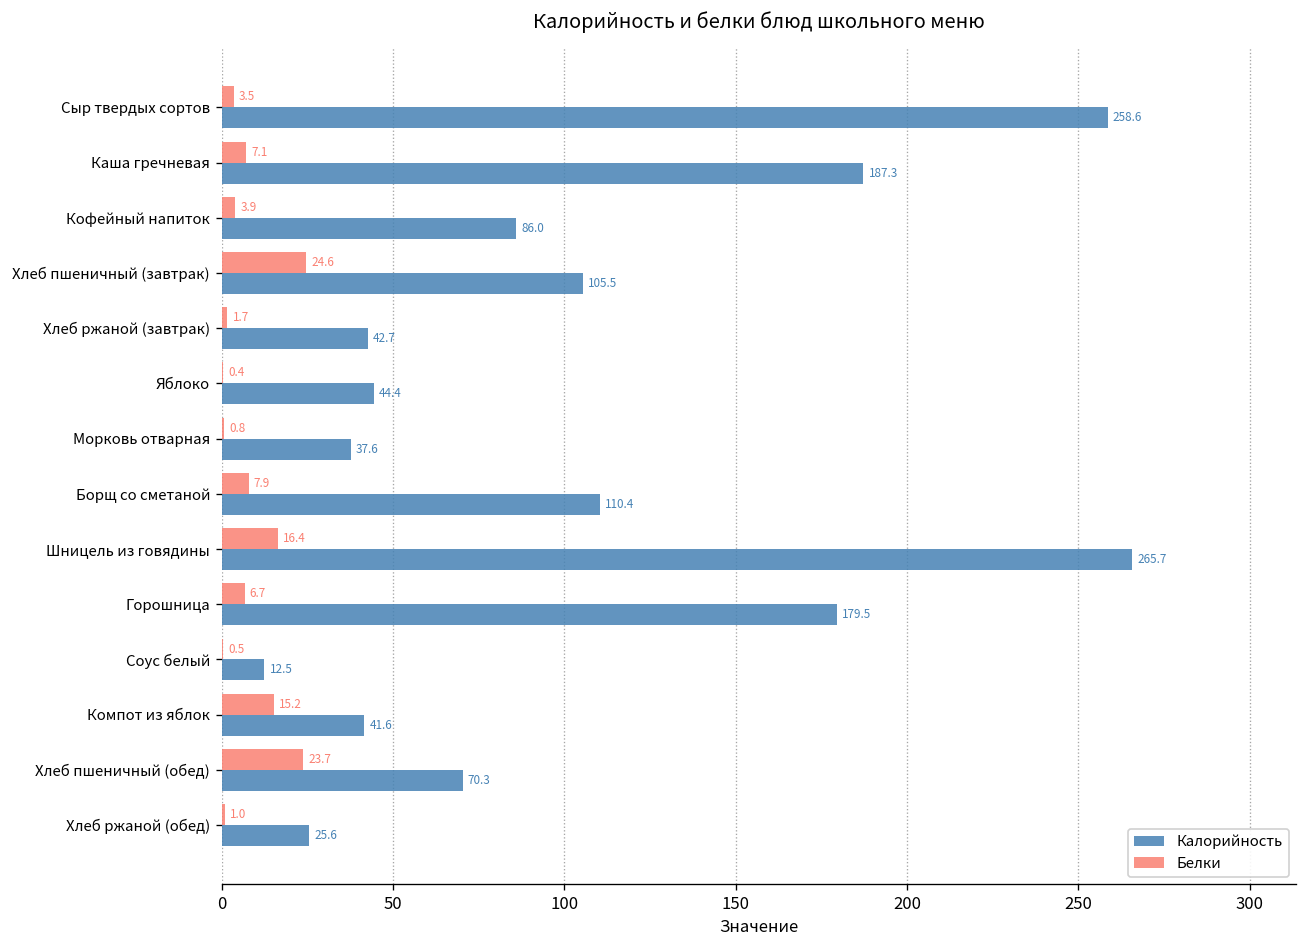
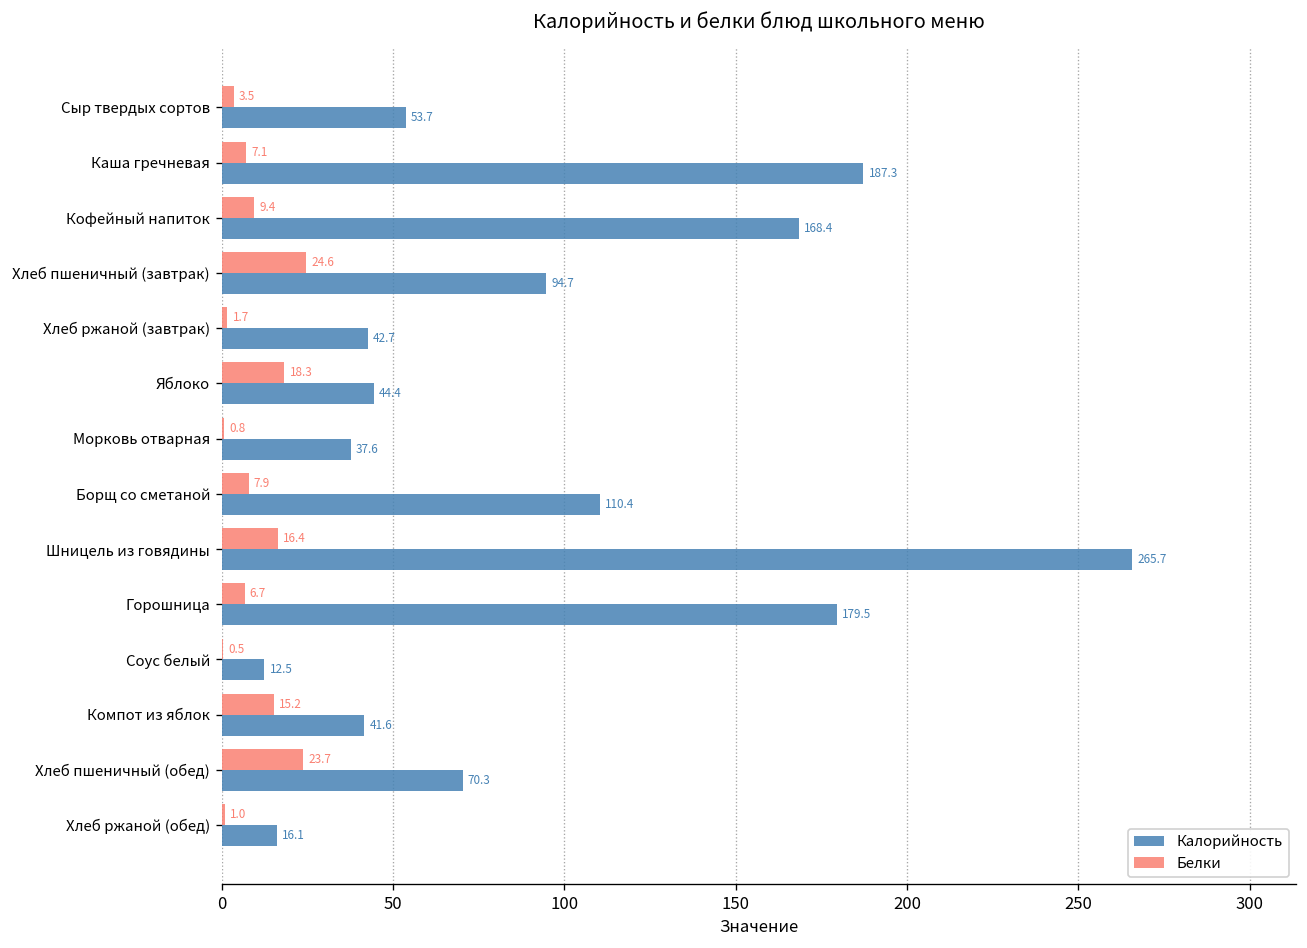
  {
    "Калорийность": {
-     "Сыр твердых сортов": 258.6,
+     "Сыр твердых сортов": 53.7,
      "Каша гречневая": 187.3,
-     "Кофейный напиток": 86.0,
-     "Хлеб пшеничный (завтрак)": 105.5,
+     "Кофейный напиток": 168.4,
+     "Хлеб пшеничный (завтрак)": 94.7,
      "Хлеб ржаной (завтрак)": 42.7,
      "Яблоко": 44.4,
      "Морковь отварная": 37.6,
      "Борщ со сметаной": 110.4,
      "Шницель из говядины": 265.7,
      "Горошница": 179.5,
      "Соус белый": 12.5,
      "Компот из яблок": 41.6,
      "Хлеб пшеничный (обед)": 70.3,
-     "Хлеб ржаной (обед)": 25.6
+     "Хлеб ржаной (обед)": 16.1
    },
    "Белки": {
      "Сыр твердых сортов": 3.5,
      "Каша гречневая": 7.1,
-     "Кофейный напиток": 3.9,
+     "Кофейный напиток": 9.4,
      "Хлеб пшеничный (завтрак)": 24.6,
      "Хлеб ржаной (завтрак)": 1.7,
-     "Яблоко": 0.4,
+     "Яблоко": 18.3,
      "Морковь отварная": 0.8,
      "Борщ со сметаной": 7.9,
      "Шницель из говядины": 16.4,
      "Горошница": 6.7,
      "Соус белый": 0.5,
      "Компот из яблок": 15.2,
      "Хлеб пшеничный (обед)": 23.7,
      "Хлеб ржаной (обед)": 1.0
    }
  }
